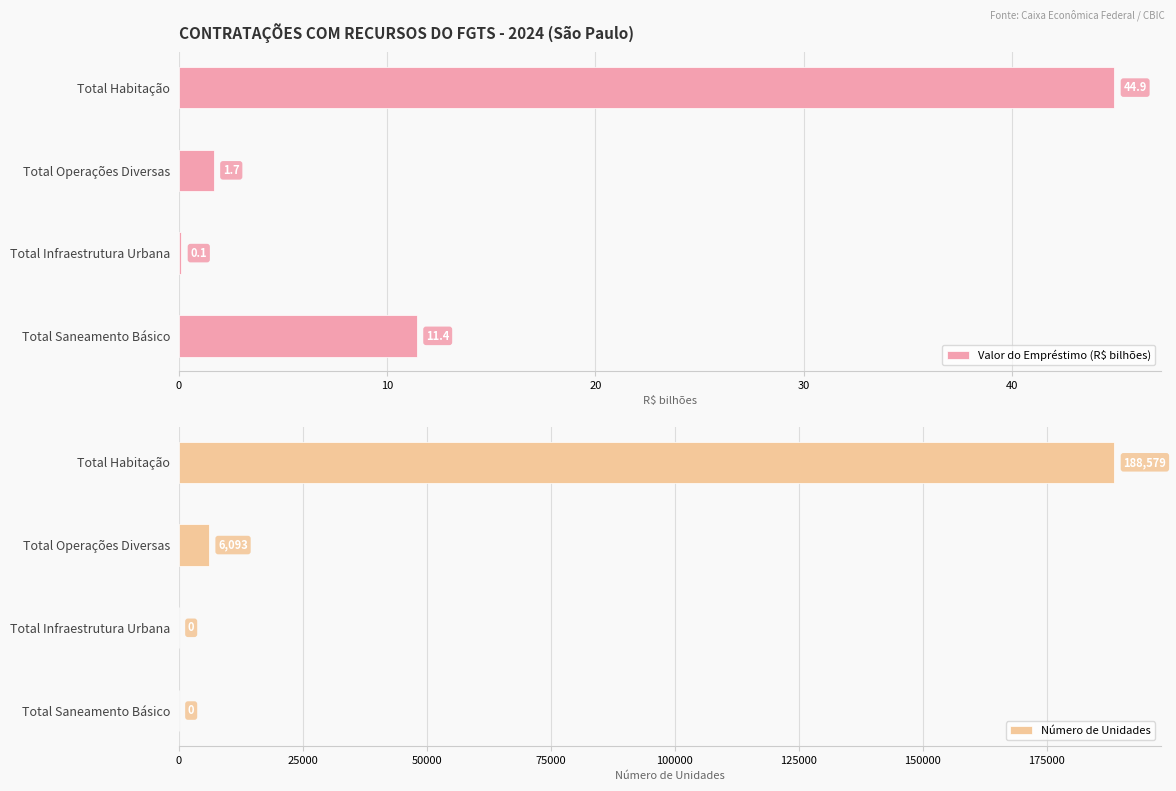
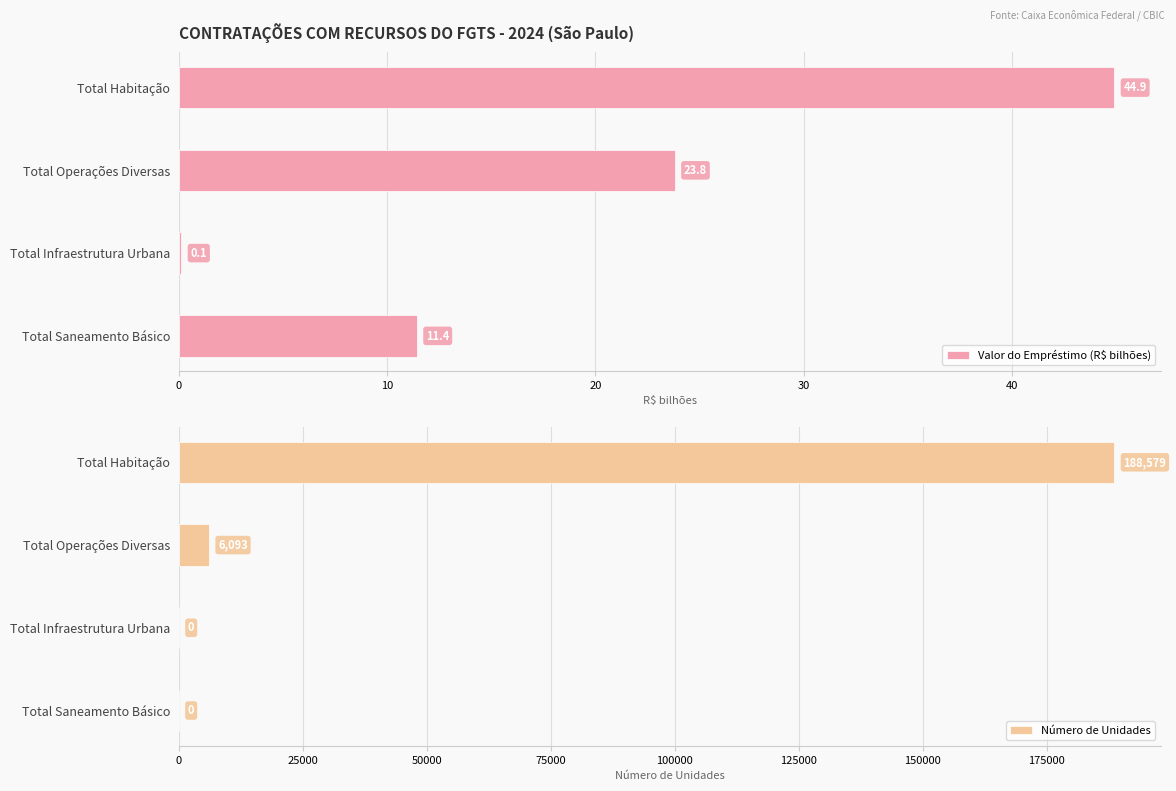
  {
    "CONTRATAÇÕES COM RECURSOS DO FGTS - 2024 (São Paulo)": {
-     "Total Operações Diversas": 1.7
+     "Total Operações Diversas": 23.8
    }
  }
